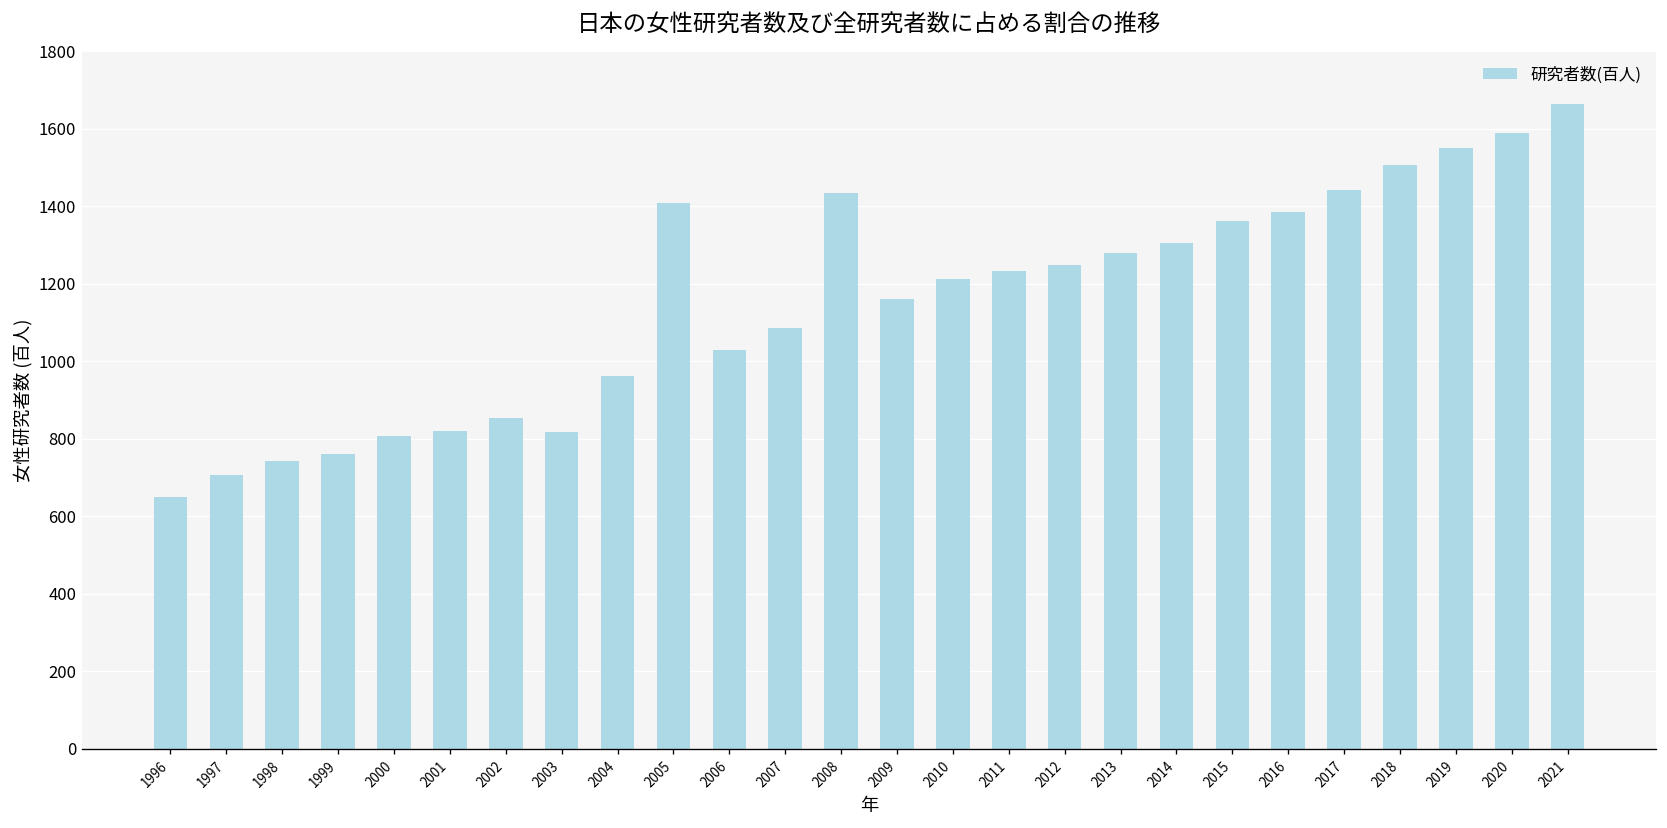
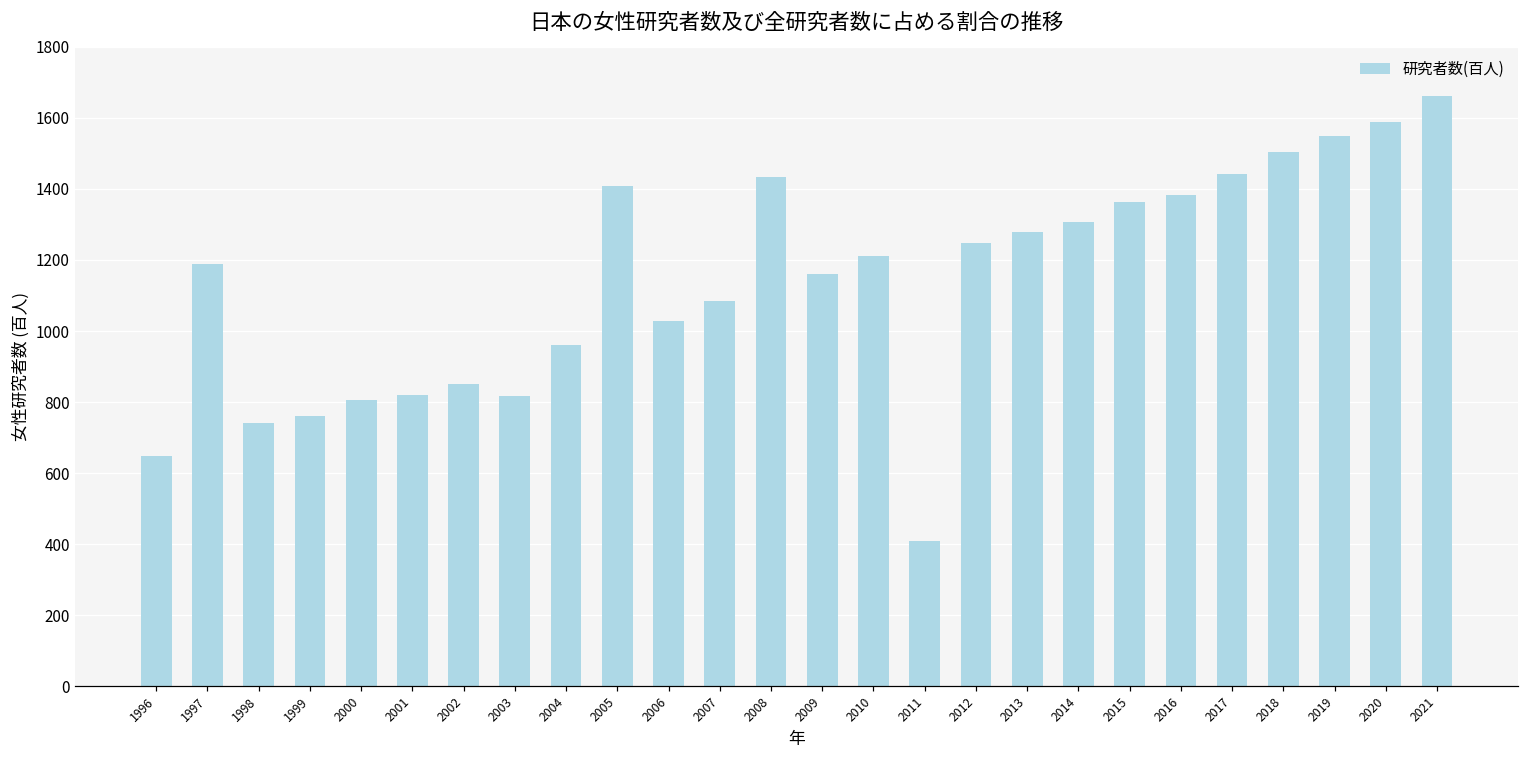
  {
    "1996": 650,
-   "1997": 710,
+   "1997": 1190,
    "1998": 740,
    "1999": 760,
    "2000": 810,
    "2001": 820,
    "2002": 850,
    "2003": 820,
    "2004": 960,
    "2005": 1410,
    "2006": 1030,
    "2007": 1090,
    "2008": 1430,
    "2009": 1160,
    "2010": 1210,
-   "2011": 1230,
+   "2011": 410,
    "2012": 1250,
    "2013": 1280,
    "2014": 1310,
    "2015": 1360,
    "2016": 1380,
    "2017": 1440,
    "2018": 1510,
    "2019": 1550,
    "2020": 1590,
    "2021": 1660
  }
